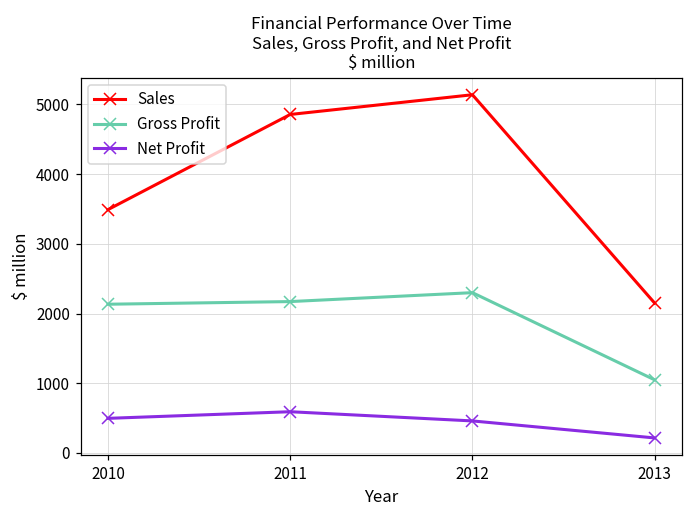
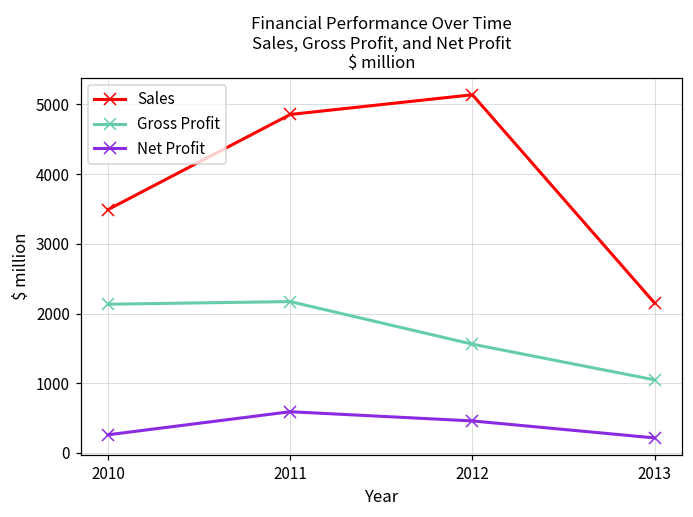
  {
    "Sales": {
      "2010": 3500,
      "2011": 4900,
      "2012": 5100,
      "2013": 2200
    },
    "Gross Profit": {
      "2010": 2100,
      "2011": 2200,
-     "2012": 2300,
+     "2012": 1600,
      "2013": 1000
    },
    "Net Profit": {
-     "2010": 500,
+     "2010": 300,
      "2011": 600,
      "2012": 500,
      "2013": 200
    }
  }
